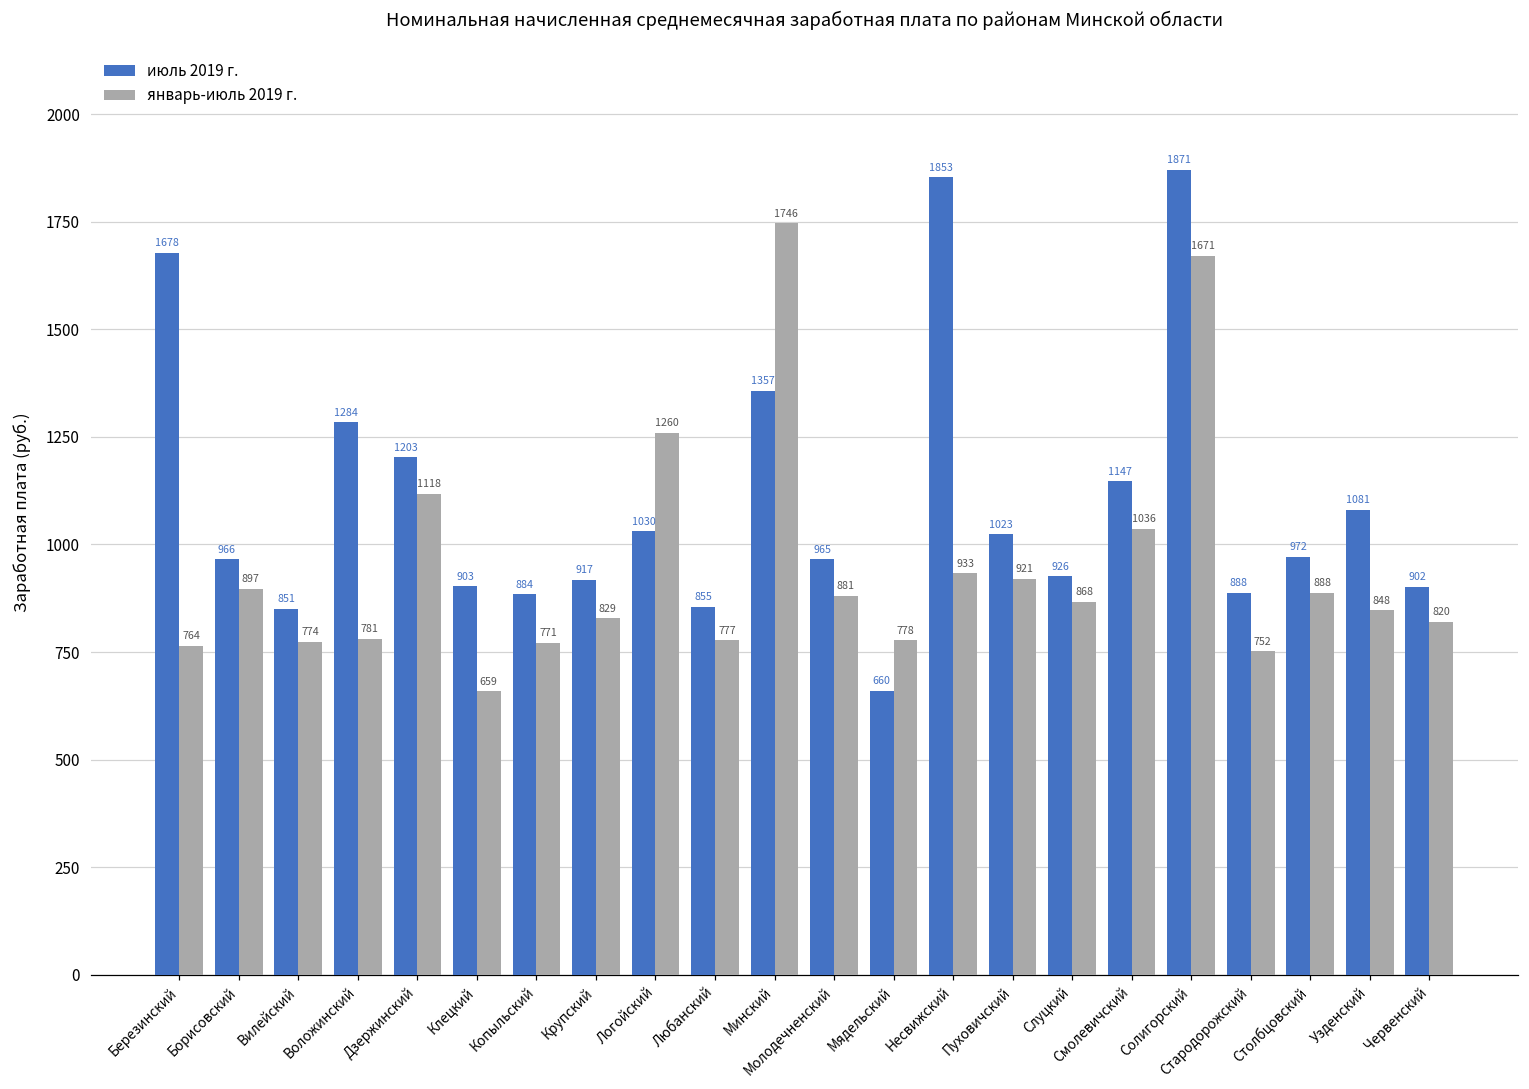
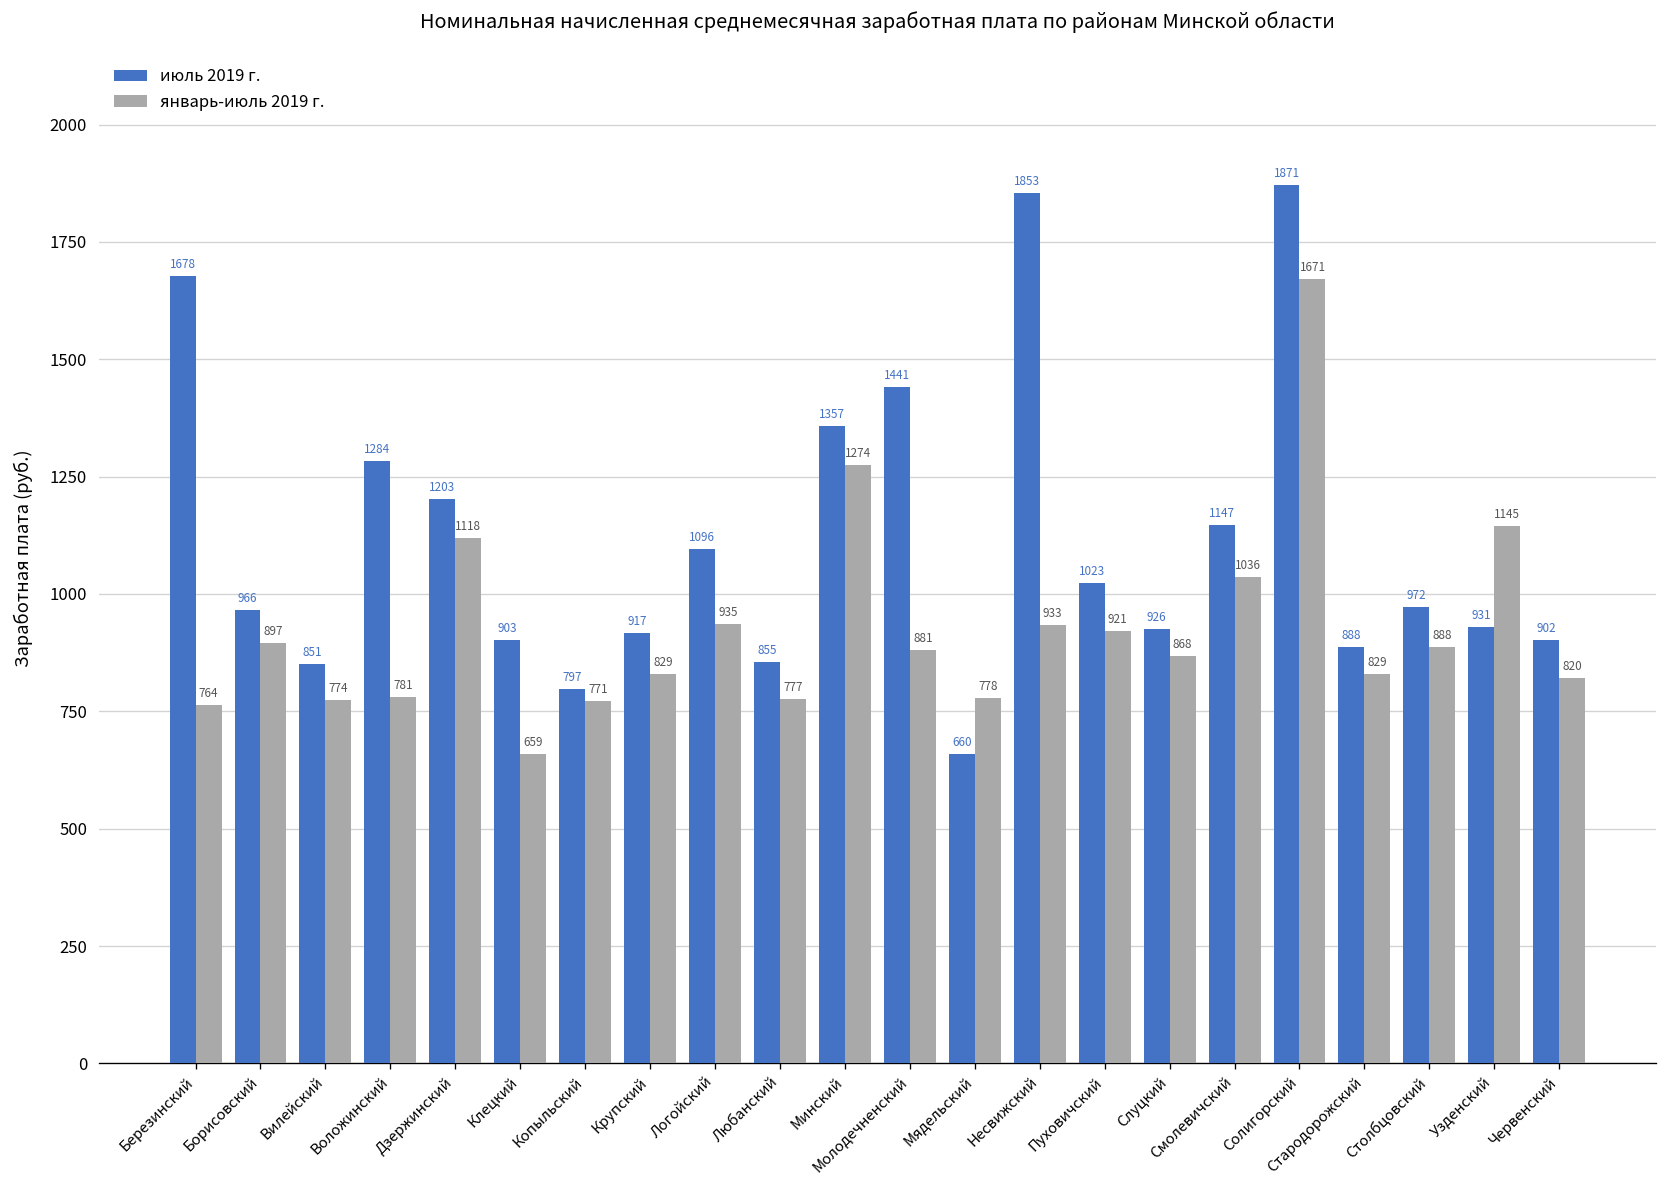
  {
    "июль 2019 г.": {
      "Березинский": 1678,
      "Борисовский": 966,
      "Вилейский": 851,
      "Воложинский": 1284,
      "Дзержинский": 1203,
      "Клецкий": 903,
-     "Копыльский": 884,
+     "Копыльский": 797,
      "Крупский": 917,
-     "Логойский": 1030,
+     "Логойский": 1096,
      "Любанский": 855,
      "Минский": 1357,
-     "Молодечненский": 965,
+     "Молодечненский": 1441,
      "Мядельский": 660,
      "Несвижский": 1853,
      "Пуховичский": 1023,
      "Слуцкий": 926,
      "Смолевичский": 1147,
      "Солигорский": 1871,
      "Стародорожский": 888,
      "Столбцовский": 972,
-     "Узденский": 1081,
+     "Узденский": 931,
      "Червенский": 902
    },
    "январь-июль 2019 г.": {
      "Березинский": 764,
      "Борисовский": 897,
      "Вилейский": 774,
      "Воложинский": 781,
      "Дзержинский": 1118,
      "Клецкий": 659,
      "Копыльский": 771,
      "Крупский": 829,
-     "Логойский": 1260,
+     "Логойский": 935,
      "Любанский": 777,
-     "Минский": 1746,
+     "Минский": 1274,
      "Молодечненский": 881,
      "Мядельский": 778,
      "Несвижский": 933,
      "Пуховичский": 921,
      "Слуцкий": 868,
      "Смолевичский": 1036,
      "Солигорский": 1671,
-     "Стародорожский": 752,
+     "Стародорожский": 829,
      "Столбцовский": 888,
-     "Узденский": 848,
+     "Узденский": 1145,
      "Червенский": 820
    }
  }
